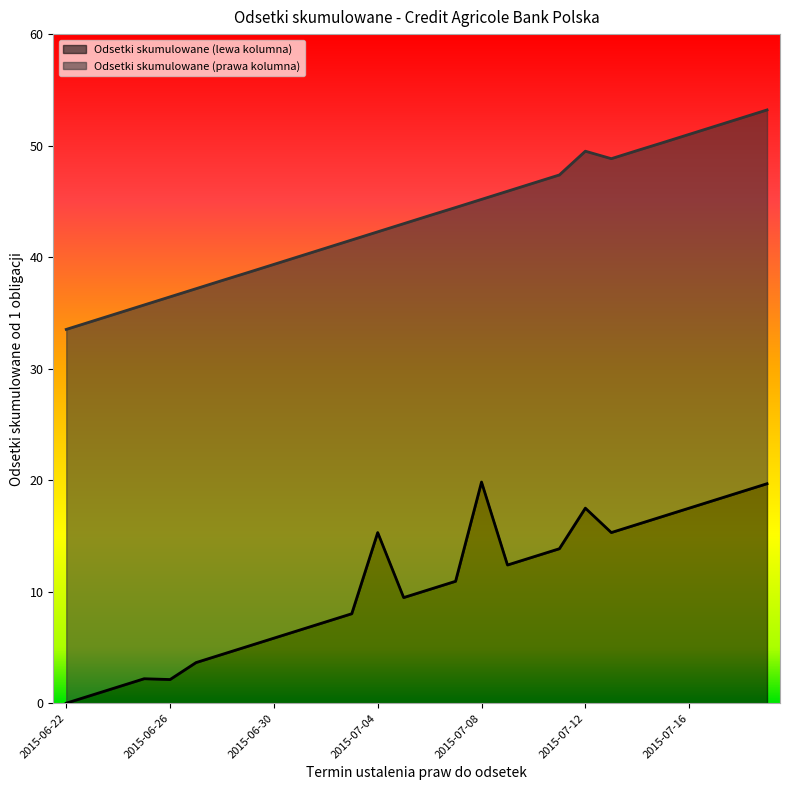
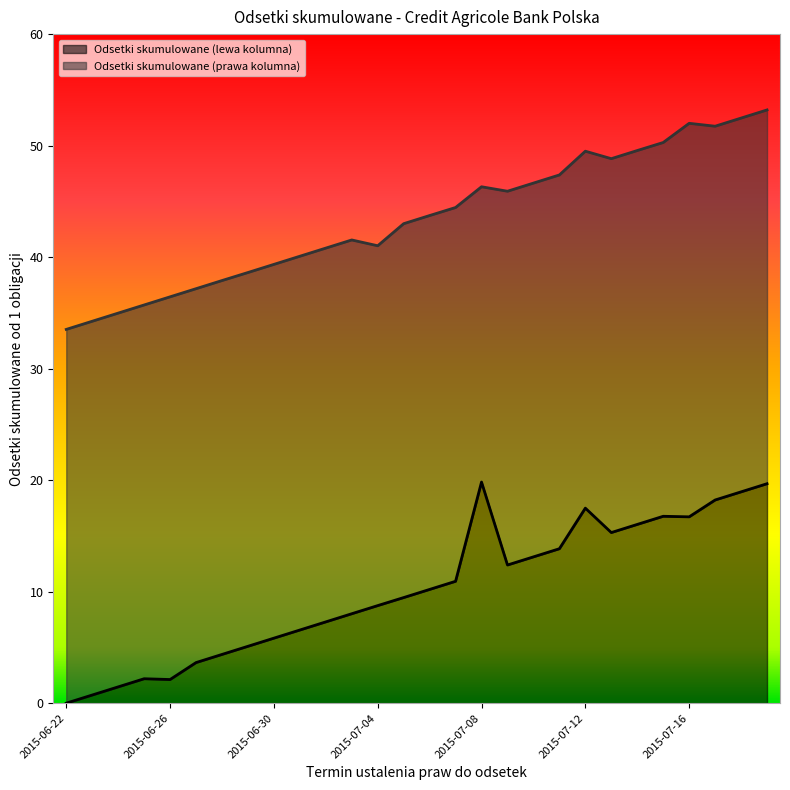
  {
    "Odsetki skumulowane (lewa kolumna)": {
      "2015-06-22": 0.0,
      "2015-06-26": 2.1,
      "2015-06-30": 5.8,
-     "2015-07-04": 15.3,
+     "2015-07-04": 8.8,
      "2015-07-08": 19.8,
      "2015-07-12": 17.5,
-     "2015-07-16": 17.5
+     "2015-07-16": 16.7
    },
    "Odsetki skumulowane (prawa kolumna)": {
      "2015-06-22": 33.5,
      "2015-06-26": 36.4,
      "2015-06-30": 39.4,
-     "2015-07-04": 42.3,
-     "2015-07-08": 45.2,
+     "2015-07-04": 41.0,
+     "2015-07-08": 46.3,
      "2015-07-12": 49.5,
-     "2015-07-16": 51.0
+     "2015-07-16": 52.0
    }
  }
